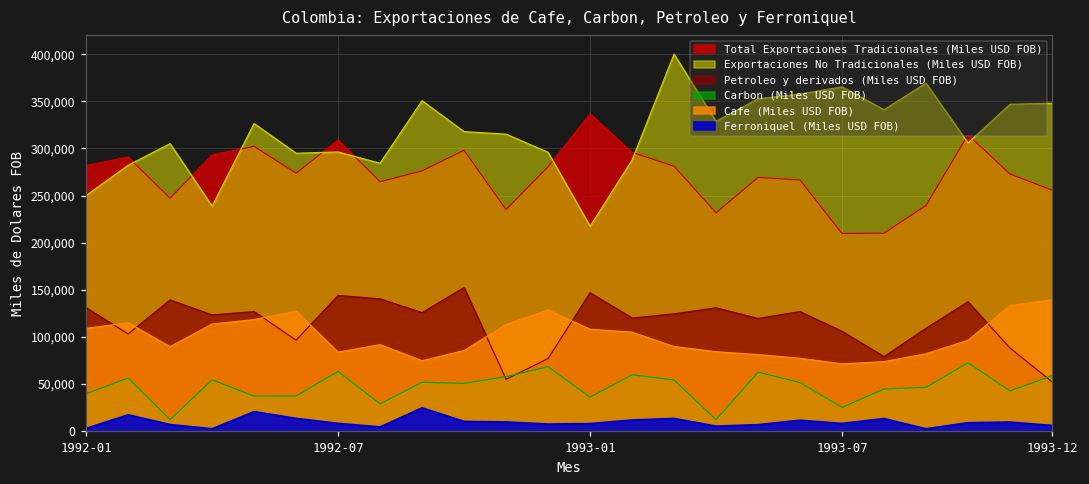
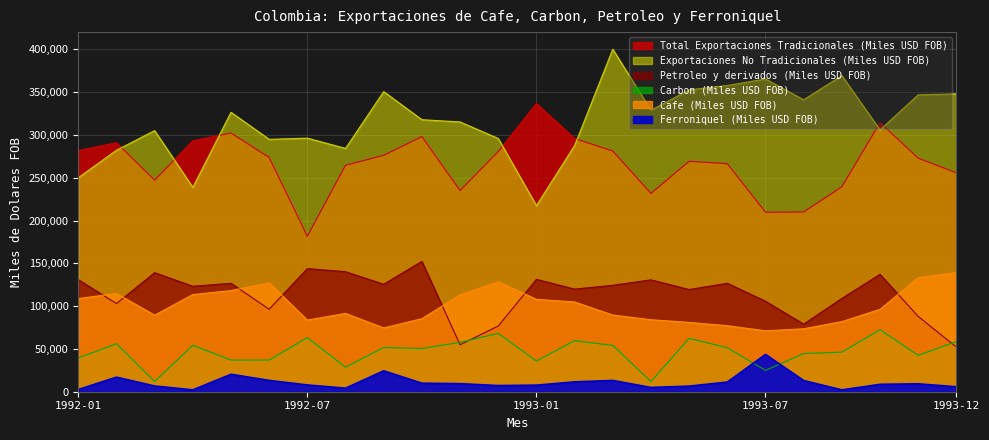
  {
    "Total Exportaciones Tradicionales (Miles USD FOB)": {
      "1992-01": "280,000",
-     "1992-07": "310,000",
+     "1992-07": "180,000",
      "1993-01": "340,000",
      "1993-07": "210,000",
      "1993-12": "260,000"
    },
    "Exportaciones No Tradicionales (Miles USD FOB)": {
      "1992-01": "250,000",
      "1992-07": "300,000",
      "1993-01": "220,000",
      "1993-12": "350,000"
    },
    "Petroleo y derivados (Miles USD FOB)": {
      "1992-01": "130,000",
      "1992-07": "140,000",
-     "1993-01": "150,000",
+     "1993-01": "130,000",
      "1993-07": "110,000",
      "1993-12": "50,000"
    },
    "Carbon (Miles USD FOB)": {
      "1992-01": "40,000",
      "1992-07": "60,000",
      "1993-01": "40,000",
      "1993-07": "20,000",
      "1993-12": "60,000"
    },
    "Cafe (Miles USD FOB)": {
      "1992-01": "110,000",
      "1992-07": "80,000",
      "1993-01": "110,000",
      "1993-07": "70,000",
      "1993-12": "140,000"
    },
    "Ferroniquel (Miles USD FOB)": {
      "1992-01": "0",
      "1992-07": "10,000",
      "1993-01": "10,000",
-     "1993-07": "10,000",
+     "1993-07": "40,000",
      "1993-12": "10,000"
    }
  }
